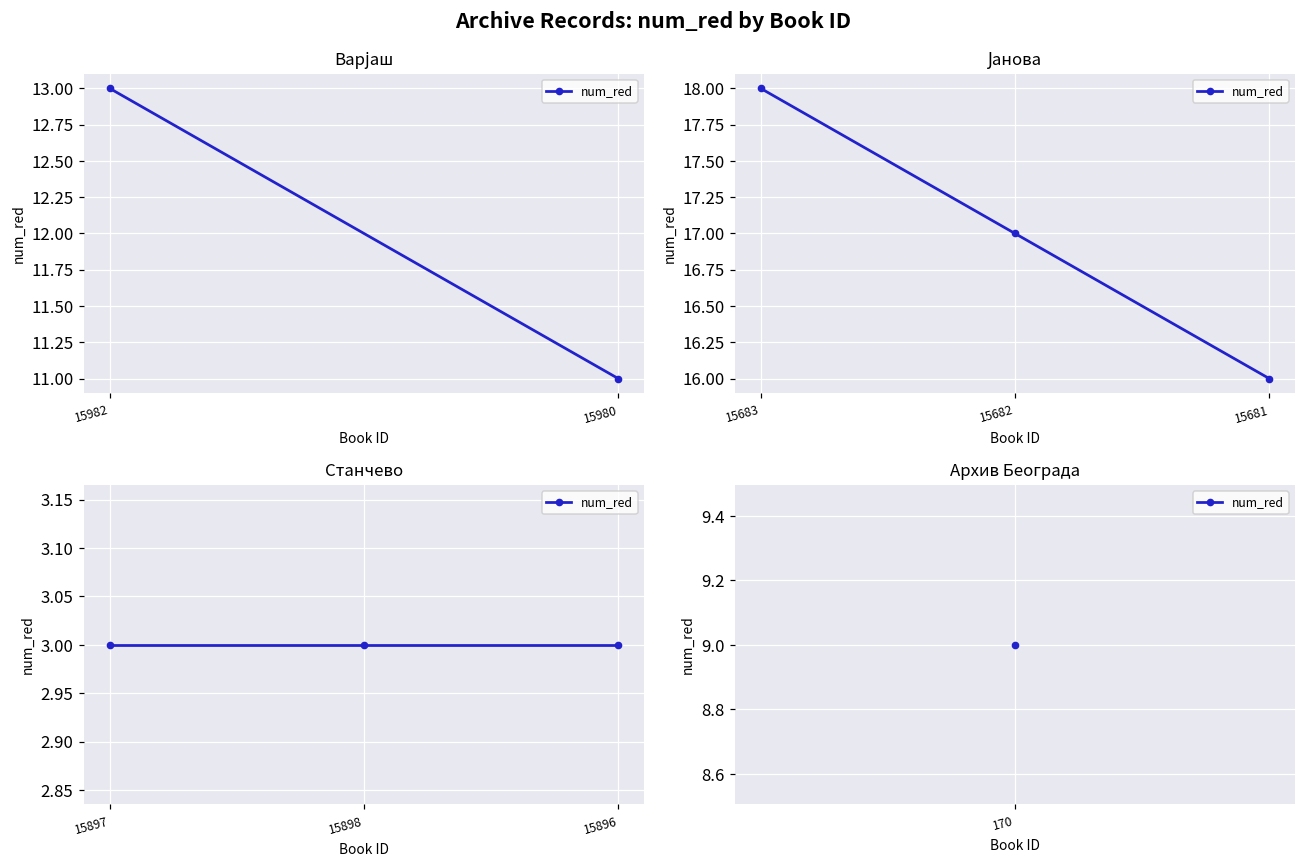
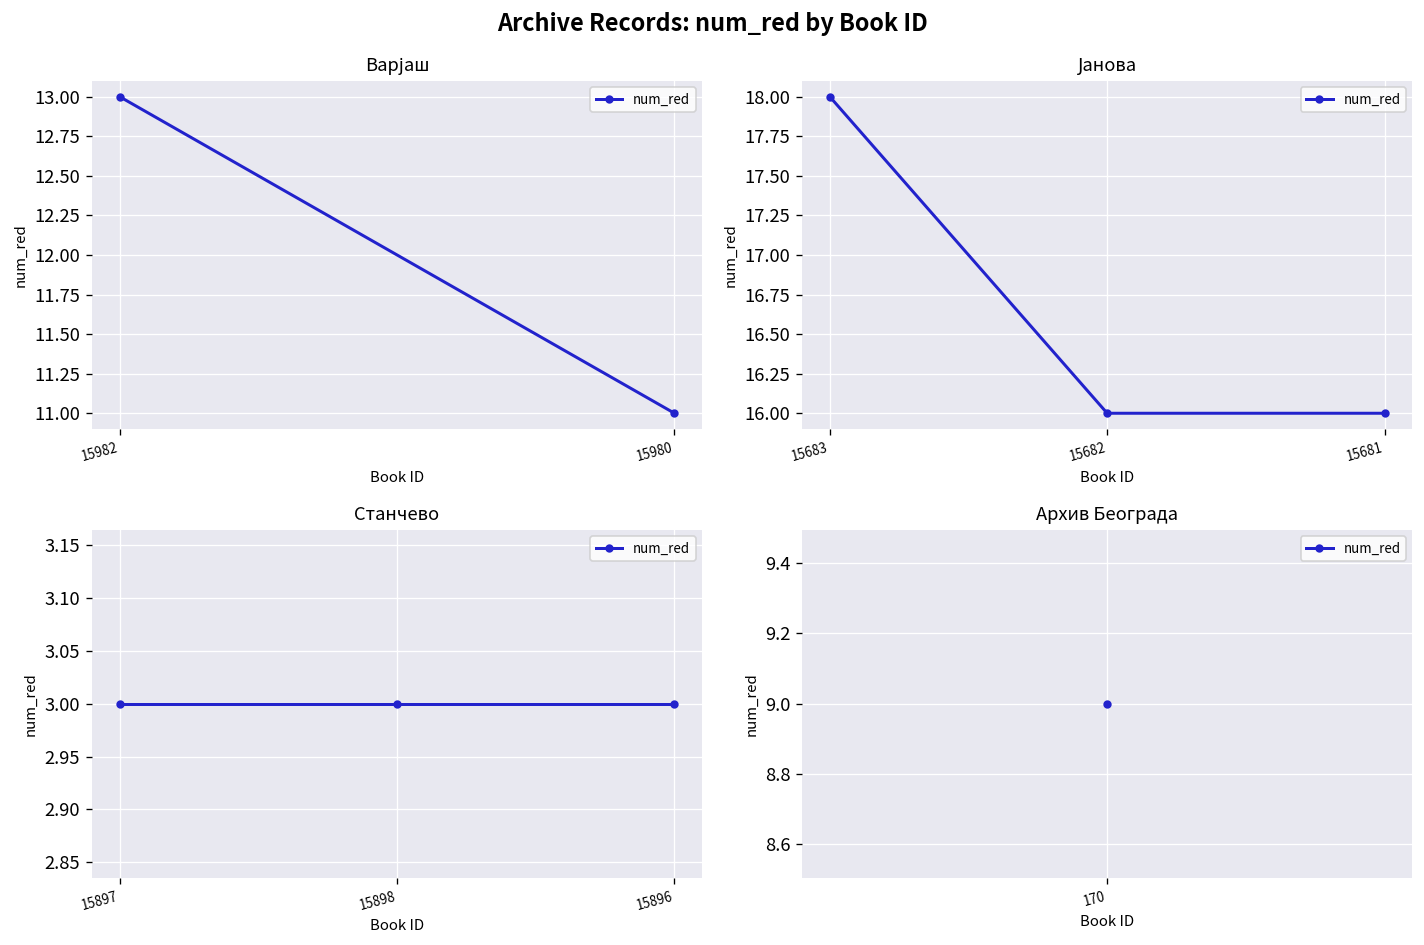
  {
    "Варјаш": {
      "15982": 13.00,
      "15980": 11.00
    },
    "Јанова": {
      "15683": 18,
-     "15682": 17,
+     "15682": 16,
      "15681": 16
    },
    "Станчево": {
      "15897": 3.00,
      "15898": 3.00,
      "15896": 3.00
    },
    "Архив Београда": {
      "170": 9.00
    }
  }
